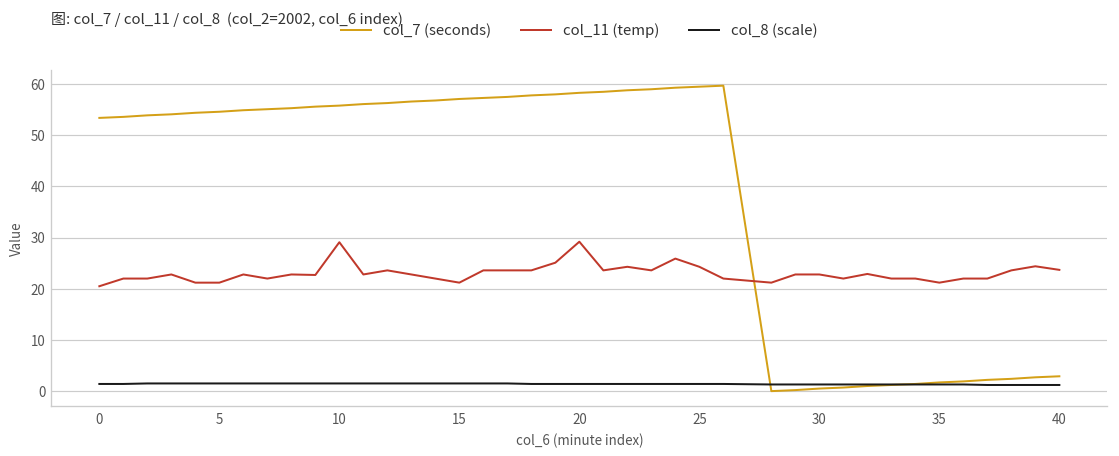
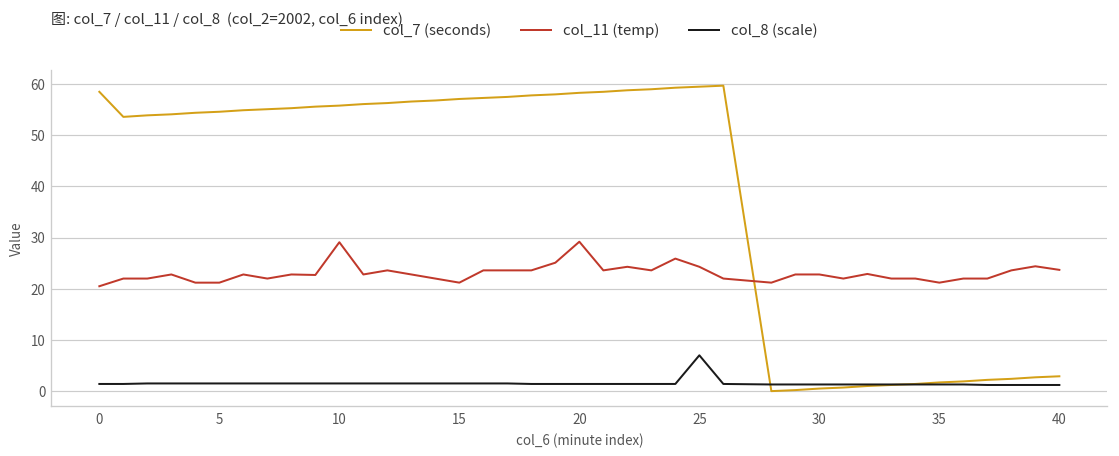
  {
    "col_7 (seconds)": {
-     "0": 53,
+     "0": 59,
      "5": 55,
      "10": 56,
      "15": 57,
      "20": 58,
      "25": 60,
      "30": 1,
      "40": 3
    },
    "col_11 (temp)": {
      "0": 21,
      "5": 21,
      "10": 29,
      "15": 21,
      "20": 29,
      "25": 24,
      "30": 23,
      "35": 21,
      "40": 24
    },
    "col_8 (scale)": {
      "0": 1,
      "5": 2,
      "10": 2,
      "15": 2,
      "20": 1,
-     "25": 1,
+     "25": 7,
      "30": 1,
      "40": 1
    }
  }
